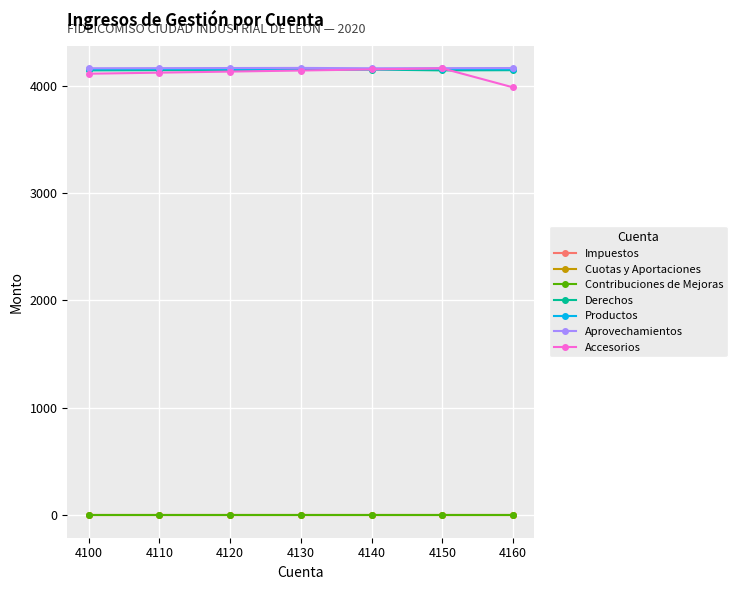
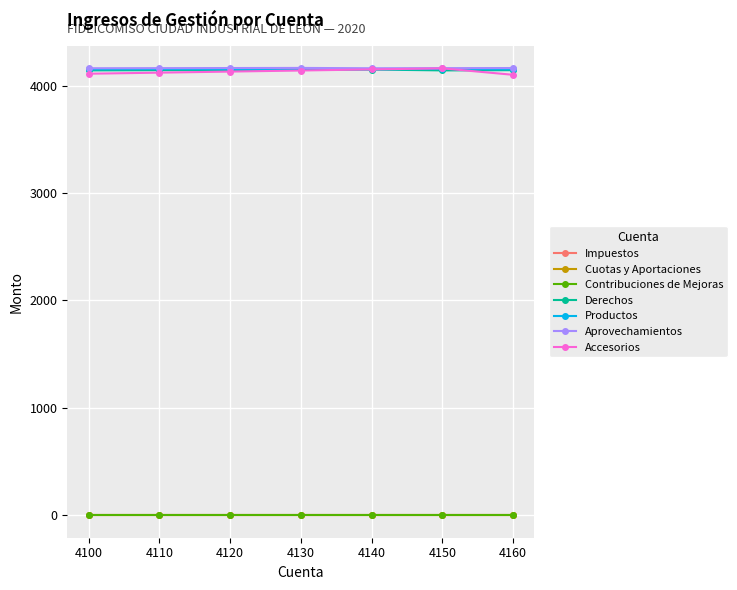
  {
    "Contribuciones de Mejoras": {
      "4100": 0,
      "4110": 0,
      "4120": 0,
      "4130": 0,
      "4140": 0,
      "4150": 0,
      "4160": 0
    },
    "Accesorios": {
      "4100": 4110,
-     "4160": 3980
+     "4160": 4100
    }
  }
